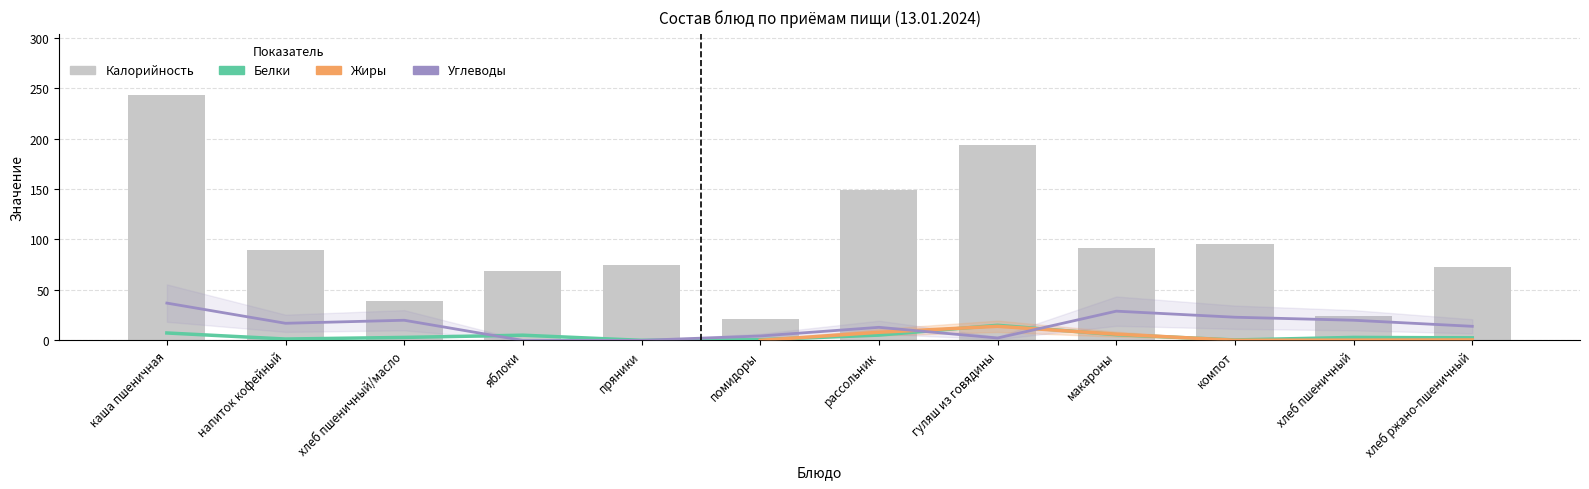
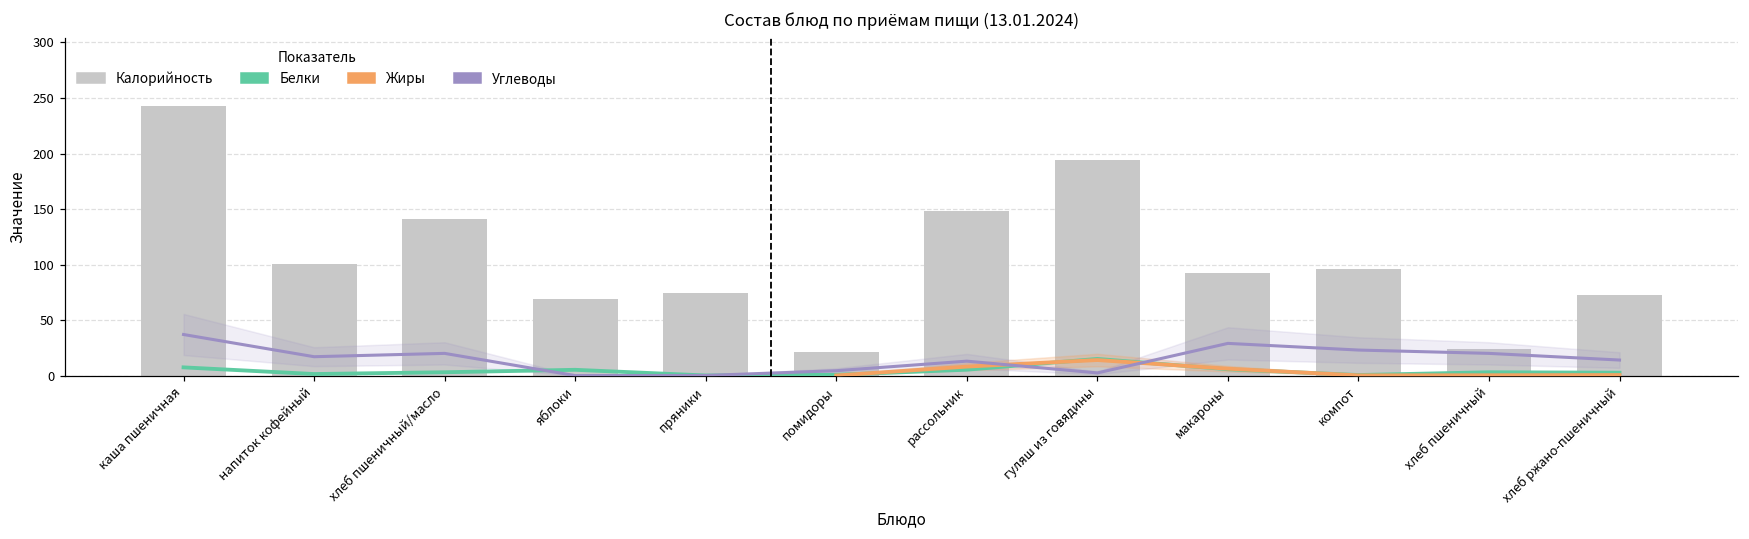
  {
    "Белки": {
      "каша пшеничная": 7,
      "напиток кофейный": 1,
      "хлеб пшеничный/масло": 3,
      "яблоки": 5,
      "рассольник": 5,
      "хлеб пшеничный": 3
    },
    "Калорийность": {
      "каша пшеничная": 243,
-     "напиток кофейный": 89,
-     "хлеб пшеничный/масло": 39,
+     "напиток кофейный": 101,
+     "хлеб пшеничный/масло": 141,
      "яблоки": 69,
      "пряники": 75,
      "помидоры": 22,
      "рассольник": 149,
      "гуляш из говядины": 194,
      "макароны": 92,
      "компот": 96,
      "хлеб пшеничный": 24,
      "хлеб ржано-пшеничный": 72
    }
  }
